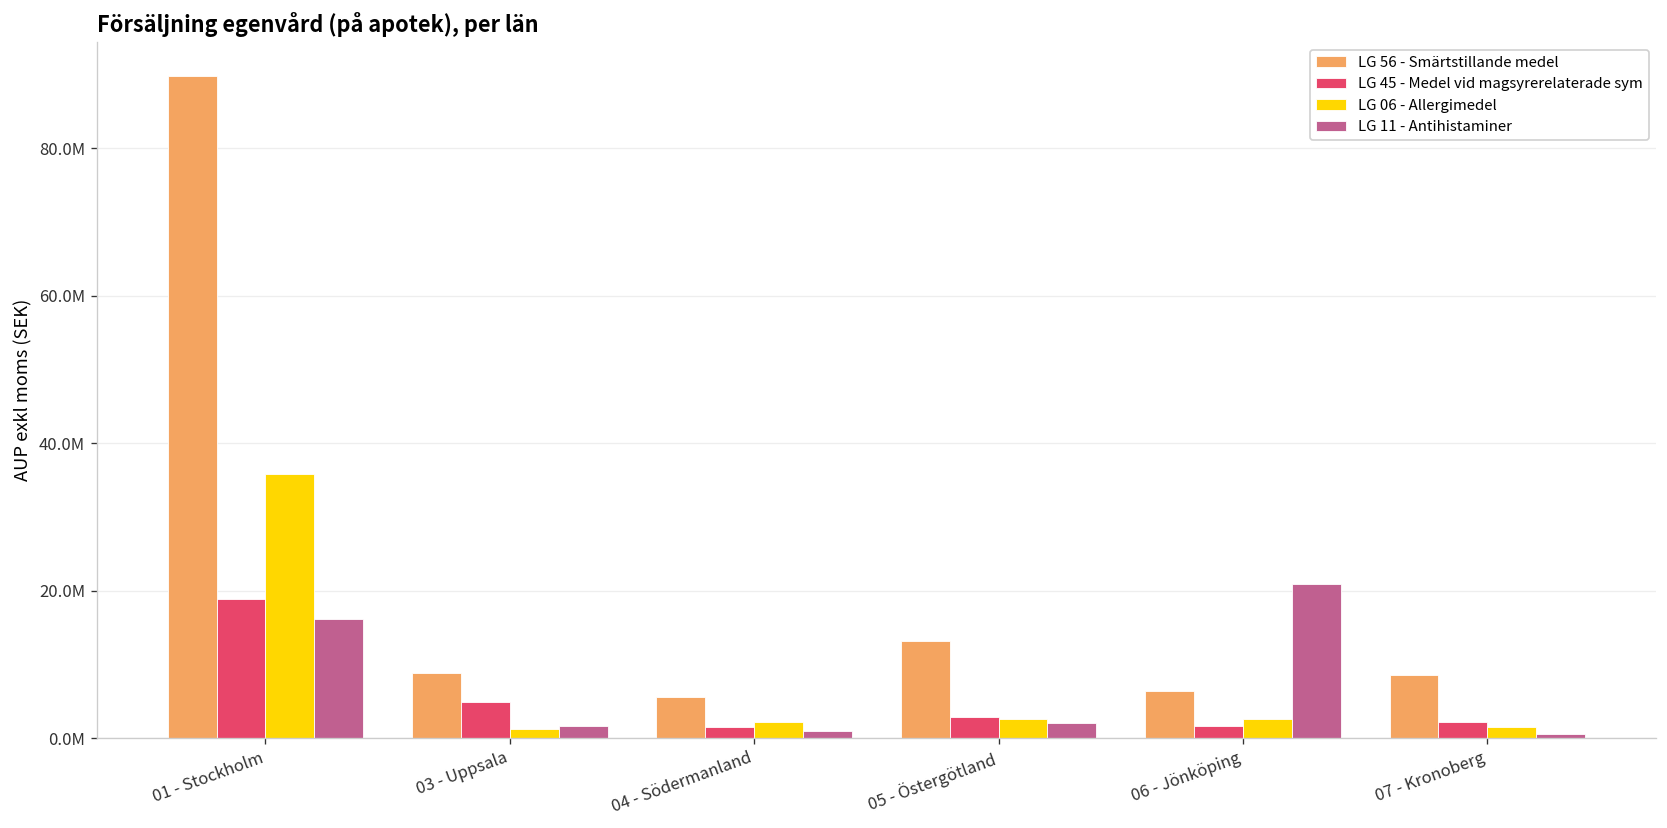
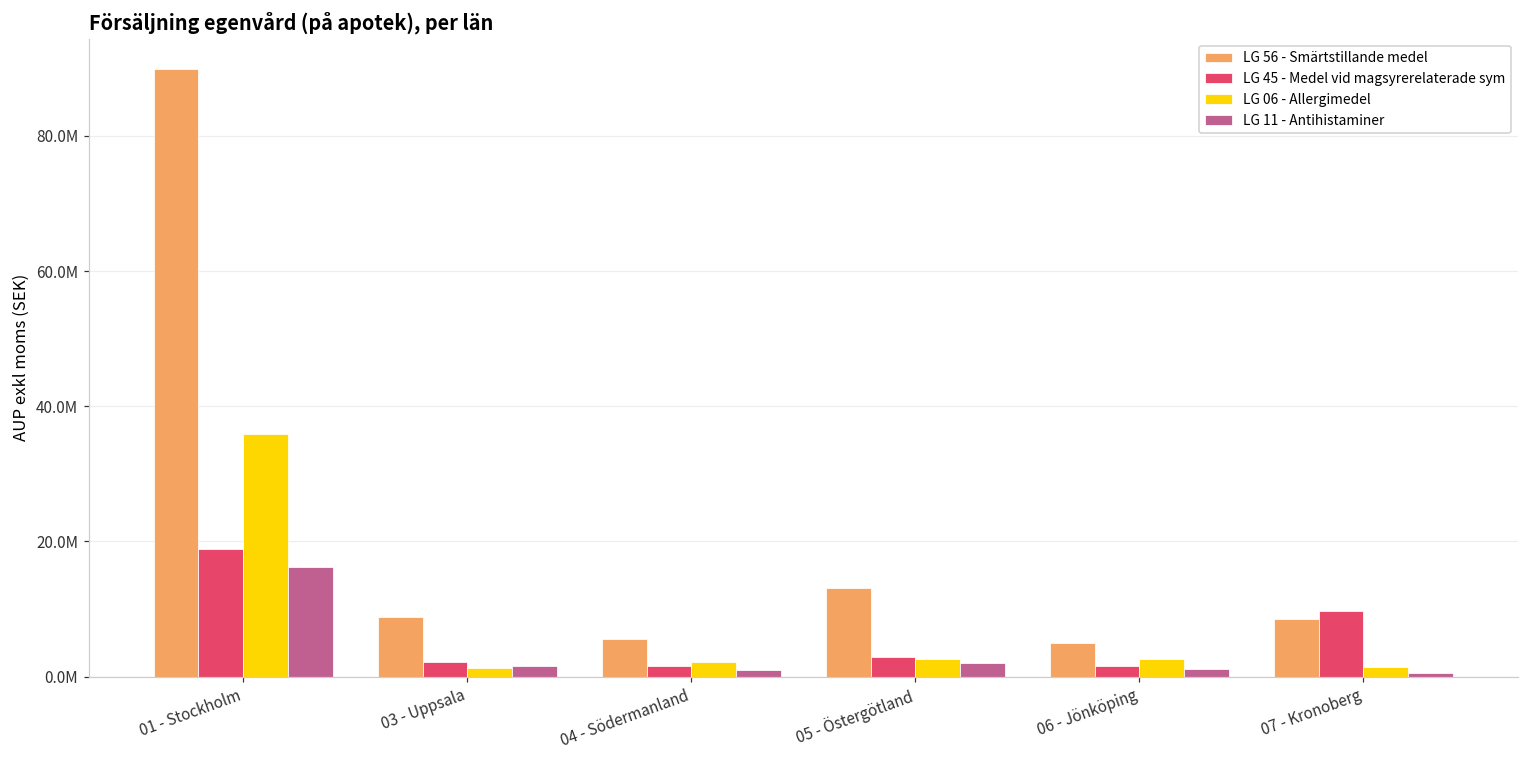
  {
    "LG 56 - Smärtstillande medel": {
      "01 - Stockholm": 90000000,
      "03 - Uppsala": 9000000,
      "04 - Södermanland": 6000000,
      "05 - Östergötland": 13000000,
-     "06 - Jönköping": 6000000,
+     "06 - Jönköping": 5000000,
      "07 - Kronoberg": 9000000
    },
    "LG 45 - Medel vid magsyrerelaterade sym": {
      "01 - Stockholm": 19000000,
-     "03 - Uppsala": 5000000,
+     "03 - Uppsala": 2000000,
      "04 - Södermanland": 2000000,
      "05 - Östergötland": 3000000,
      "06 - Jönköping": 2000000,
-     "07 - Kronoberg": 2000000
+     "07 - Kronoberg": 10000000
    },
    "LG 06 - Allergimedel": {
      "01 - Stockholm": 36000000,
      "03 - Uppsala": 1000000,
      "04 - Södermanland": 2000000,
      "05 - Östergötland": 3000000,
      "06 - Jönköping": 3000000,
      "07 - Kronoberg": 1000000
    },
    "LG 11 - Antihistaminer": {
      "01 - Stockholm": 16000000,
      "03 - Uppsala": 2000000,
      "04 - Södermanland": 1000000,
      "05 - Östergötland": 2000000,
-     "06 - Jönköping": 21000000,
+     "06 - Jönköping": 1000000,
      "07 - Kronoberg": 1000000
    }
  }
